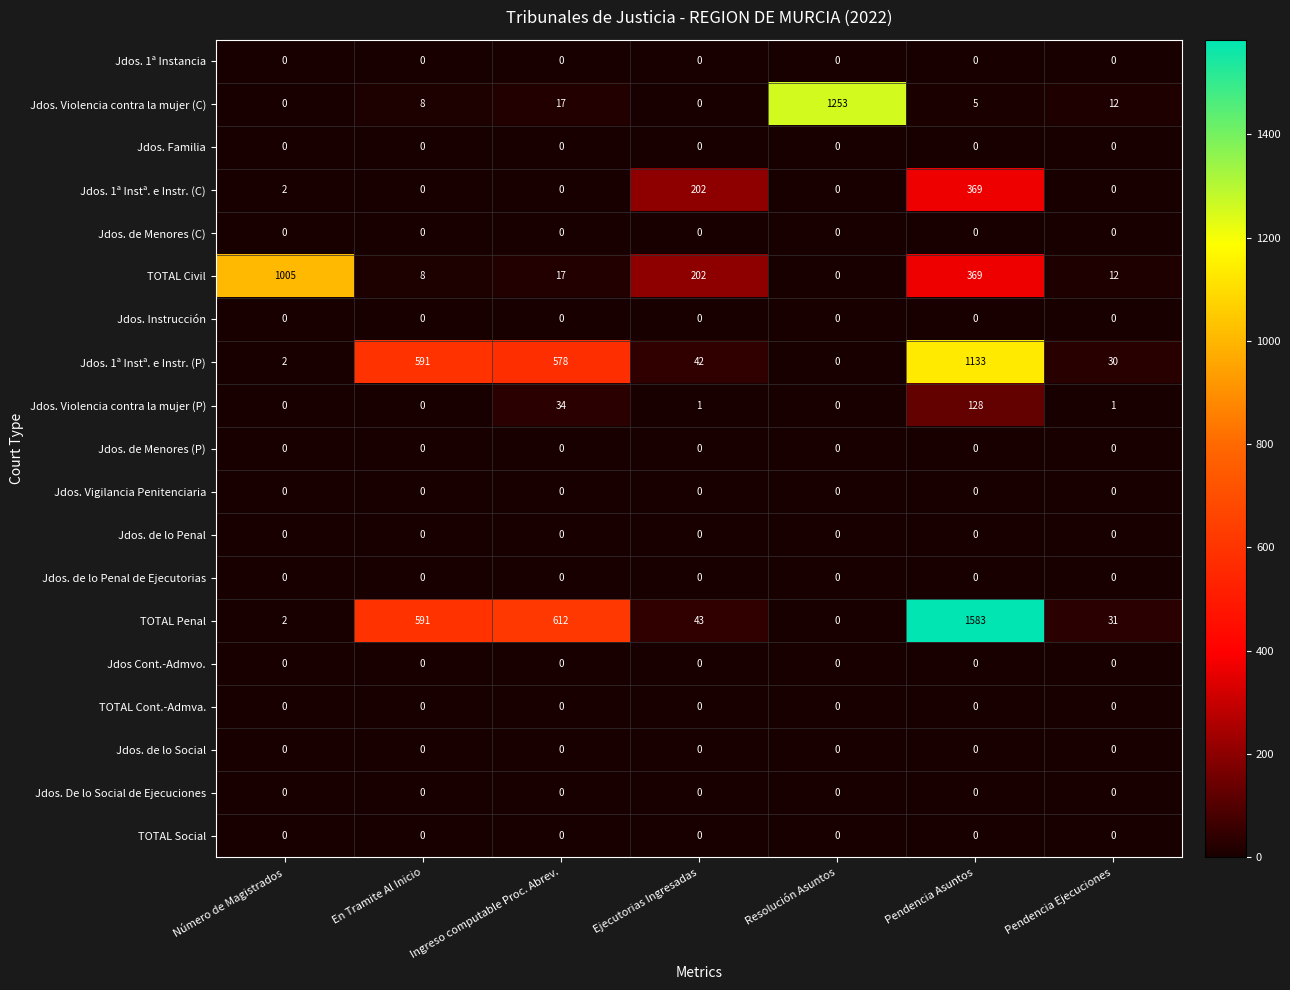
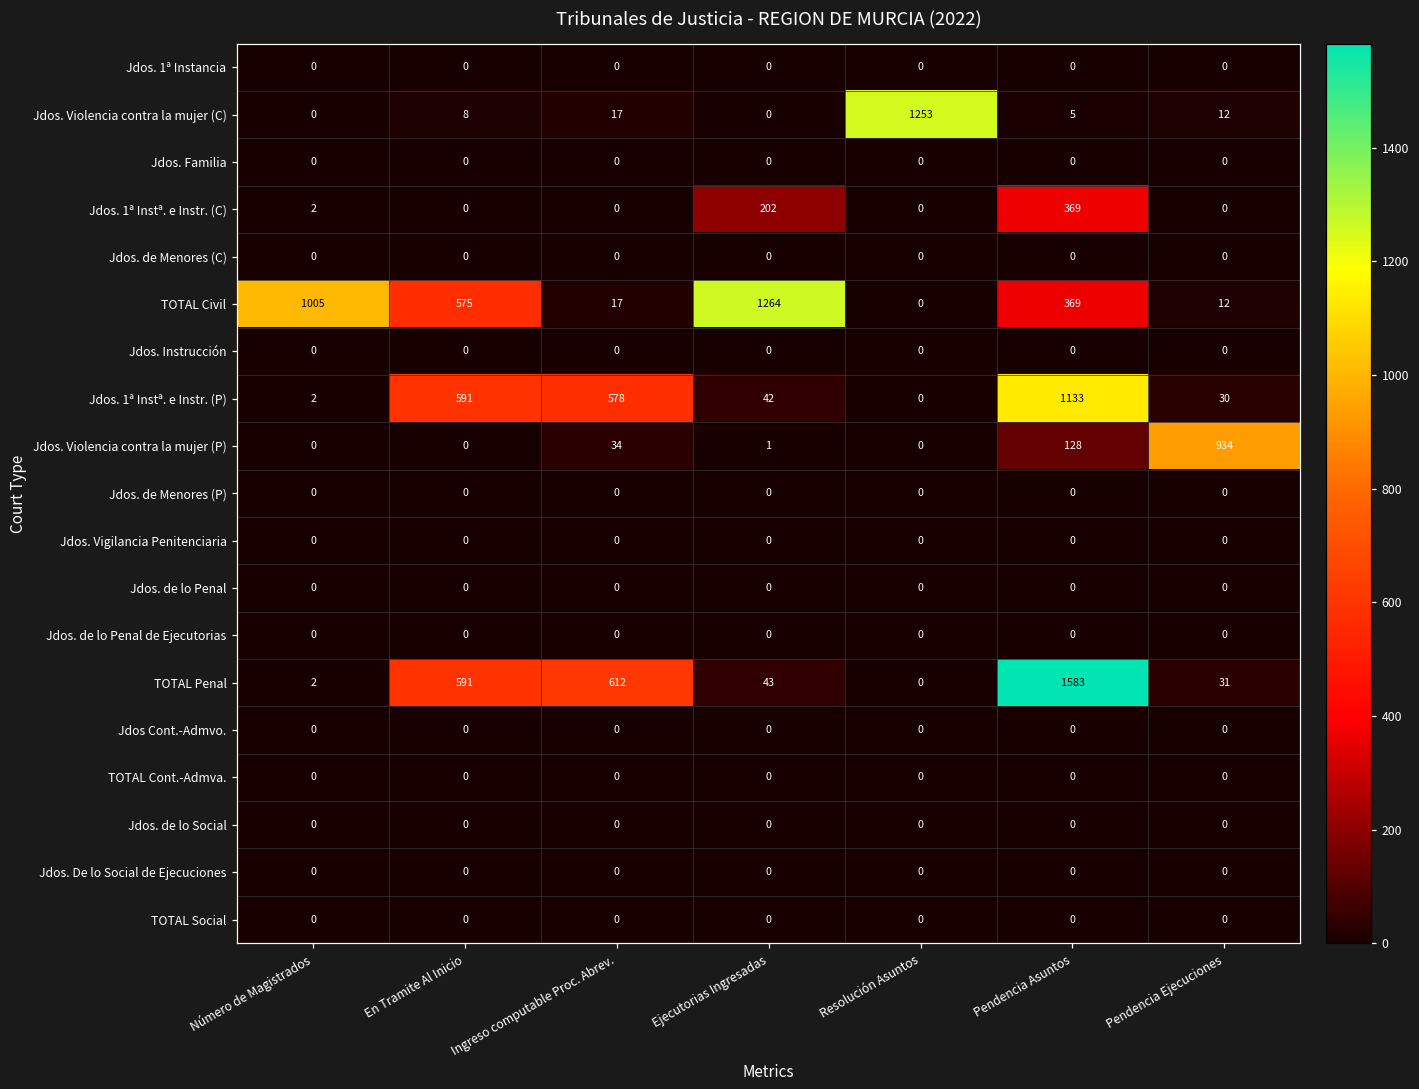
  {
    "Jdos. 1ª Instancia": {
      "Número de Magistrados": 0,
      "En Tramite Al Inicio": 0,
      "Ingreso computable Proc. Abrev.": 0,
      "Ejecutorias Ingresadas": 0,
      "Resolución Asuntos": 0,
      "Pendencia Asuntos": 0,
      "Pendencia Ejecuciones": 0
    },
    "Jdos. Violencia contra la mujer (C)": {
      "Número de Magistrados": 0,
      "En Tramite Al Inicio": 8,
      "Ingreso computable Proc. Abrev.": 17,
      "Ejecutorias Ingresadas": 0,
      "Resolución Asuntos": 1253,
      "Pendencia Asuntos": 5,
      "Pendencia Ejecuciones": 12
    },
    "Jdos. Familia": {
      "Número de Magistrados": 0,
      "En Tramite Al Inicio": 0,
      "Ingreso computable Proc. Abrev.": 0,
      "Ejecutorias Ingresadas": 0,
      "Resolución Asuntos": 0,
      "Pendencia Asuntos": 0,
      "Pendencia Ejecuciones": 0
    },
    "Jdos. 1ª Instª. e Instr. (C)": {
      "Número de Magistrados": 2,
      "En Tramite Al Inicio": 0,
      "Ingreso computable Proc. Abrev.": 0,
      "Ejecutorias Ingresadas": 202,
      "Resolución Asuntos": 0,
      "Pendencia Asuntos": 369,
      "Pendencia Ejecuciones": 0
    },
    "Jdos. de Menores (C)": {
      "Número de Magistrados": 0,
      "En Tramite Al Inicio": 0,
      "Ingreso computable Proc. Abrev.": 0,
      "Ejecutorias Ingresadas": 0,
      "Resolución Asuntos": 0,
      "Pendencia Asuntos": 0,
      "Pendencia Ejecuciones": 0
    },
    "TOTAL Civil": {
      "Número de Magistrados": 1005,
-     "En Tramite Al Inicio": 8,
+     "En Tramite Al Inicio": 575,
      "Ingreso computable Proc. Abrev.": 17,
-     "Ejecutorias Ingresadas": 202,
+     "Ejecutorias Ingresadas": 1264,
      "Resolución Asuntos": 0,
      "Pendencia Asuntos": 369,
      "Pendencia Ejecuciones": 12
    },
    "Jdos. Instrucción": {
      "Número de Magistrados": 0,
      "En Tramite Al Inicio": 0,
      "Ingreso computable Proc. Abrev.": 0,
      "Ejecutorias Ingresadas": 0,
      "Resolución Asuntos": 0,
      "Pendencia Asuntos": 0,
      "Pendencia Ejecuciones": 0
    },
    "Jdos. 1ª Instª. e Instr. (P)": {
      "Número de Magistrados": 2,
      "En Tramite Al Inicio": 591,
      "Ingreso computable Proc. Abrev.": 578,
      "Ejecutorias Ingresadas": 42,
      "Resolución Asuntos": 0,
      "Pendencia Asuntos": 1133,
      "Pendencia Ejecuciones": 30
    },
    "Jdos. Violencia contra la mujer (P)": {
      "Número de Magistrados": 0,
      "En Tramite Al Inicio": 0,
      "Ingreso computable Proc. Abrev.": 34,
      "Ejecutorias Ingresadas": 1,
      "Resolución Asuntos": 0,
      "Pendencia Asuntos": 128,
-     "Pendencia Ejecuciones": 1
+     "Pendencia Ejecuciones": 934
    },
    "Jdos. de Menores (P)": {
      "Número de Magistrados": 0,
      "En Tramite Al Inicio": 0,
      "Ingreso computable Proc. Abrev.": 0,
      "Ejecutorias Ingresadas": 0,
      "Resolución Asuntos": 0,
      "Pendencia Asuntos": 0,
      "Pendencia Ejecuciones": 0
    },
    "Jdos. Vigilancia Penitenciaria": {
      "Número de Magistrados": 0,
      "En Tramite Al Inicio": 0,
      "Ingreso computable Proc. Abrev.": 0,
      "Ejecutorias Ingresadas": 0,
      "Resolución Asuntos": 0,
      "Pendencia Asuntos": 0,
      "Pendencia Ejecuciones": 0
    },
    "Jdos. de lo Penal": {
      "Número de Magistrados": 0,
      "En Tramite Al Inicio": 0,
      "Ingreso computable Proc. Abrev.": 0,
      "Ejecutorias Ingresadas": 0,
      "Resolución Asuntos": 0,
      "Pendencia Asuntos": 0,
      "Pendencia Ejecuciones": 0
    },
    "Jdos. de lo Penal de Ejecutorias": {
      "Número de Magistrados": 0,
      "En Tramite Al Inicio": 0,
      "Ingreso computable Proc. Abrev.": 0,
      "Ejecutorias Ingresadas": 0,
      "Resolución Asuntos": 0,
      "Pendencia Asuntos": 0,
      "Pendencia Ejecuciones": 0
    },
    "TOTAL Penal": {
      "Número de Magistrados": 2,
      "En Tramite Al Inicio": 591,
      "Ingreso computable Proc. Abrev.": 612,
      "Ejecutorias Ingresadas": 43,
      "Resolución Asuntos": 0,
      "Pendencia Asuntos": 1583,
      "Pendencia Ejecuciones": 31
    },
    "Jdos Cont.-Admvo.": {
      "Número de Magistrados": 0,
      "En Tramite Al Inicio": 0,
      "Ingreso computable Proc. Abrev.": 0,
      "Ejecutorias Ingresadas": 0,
      "Resolución Asuntos": 0,
      "Pendencia Asuntos": 0,
      "Pendencia Ejecuciones": 0
    },
    "TOTAL Cont.-Admva.": {
      "Número de Magistrados": 0,
      "En Tramite Al Inicio": 0,
      "Ingreso computable Proc. Abrev.": 0,
      "Ejecutorias Ingresadas": 0,
      "Resolución Asuntos": 0,
      "Pendencia Asuntos": 0,
      "Pendencia Ejecuciones": 0
    },
    "Jdos. de lo Social": {
      "Número de Magistrados": 0,
      "En Tramite Al Inicio": 0,
      "Ingreso computable Proc. Abrev.": 0,
      "Ejecutorias Ingresadas": 0,
      "Resolución Asuntos": 0,
      "Pendencia Asuntos": 0,
      "Pendencia Ejecuciones": 0
    },
    "Jdos. De lo Social de Ejecuciones": {
      "Número de Magistrados": 0,
      "En Tramite Al Inicio": 0,
      "Ingreso computable Proc. Abrev.": 0,
      "Ejecutorias Ingresadas": 0,
      "Resolución Asuntos": 0,
      "Pendencia Asuntos": 0,
      "Pendencia Ejecuciones": 0
    },
    "TOTAL Social": {
      "Número de Magistrados": 0,
      "En Tramite Al Inicio": 0,
      "Ingreso computable Proc. Abrev.": 0,
      "Ejecutorias Ingresadas": 0,
      "Resolución Asuntos": 0,
      "Pendencia Asuntos": 0,
      "Pendencia Ejecuciones": 0
    }
  }
